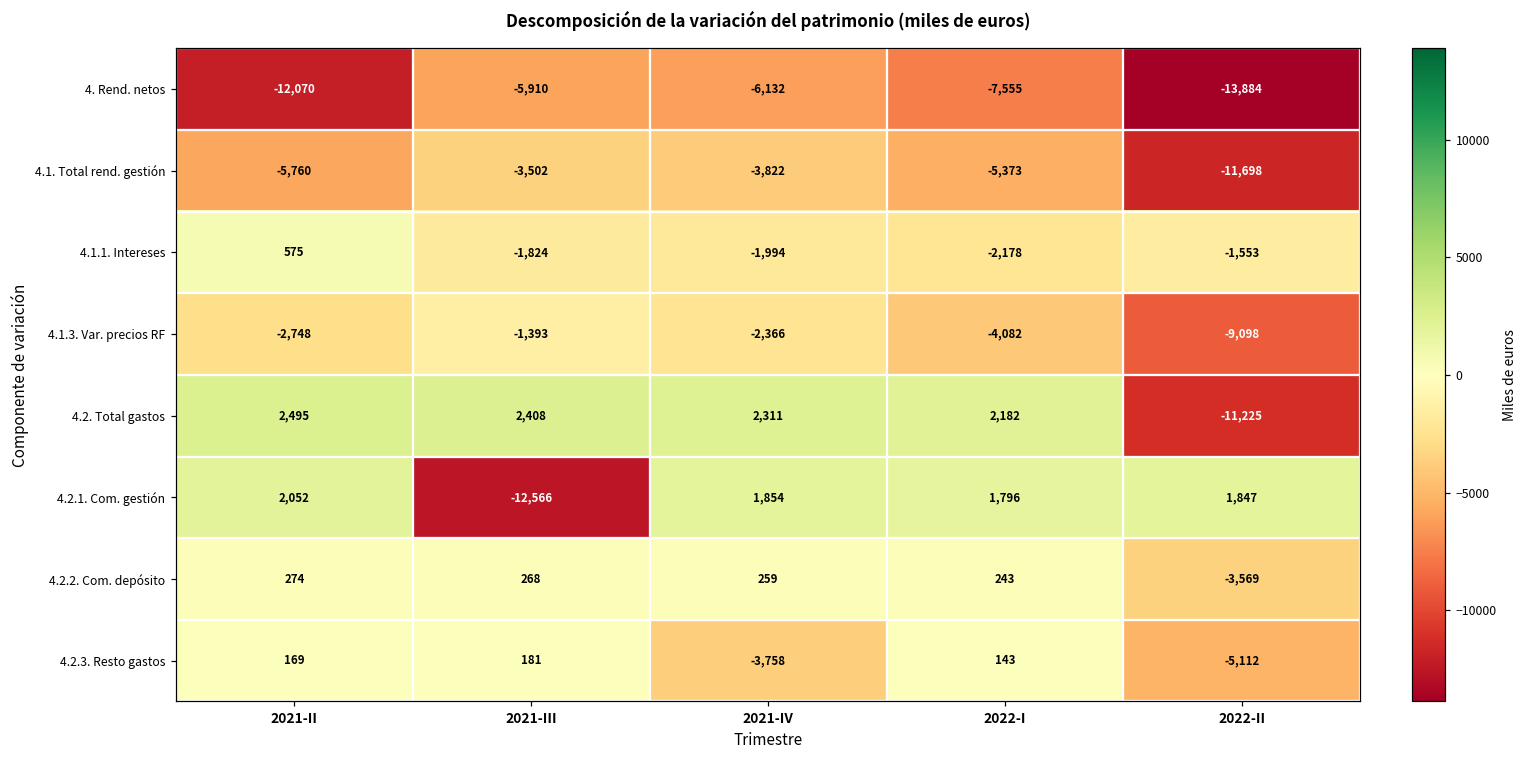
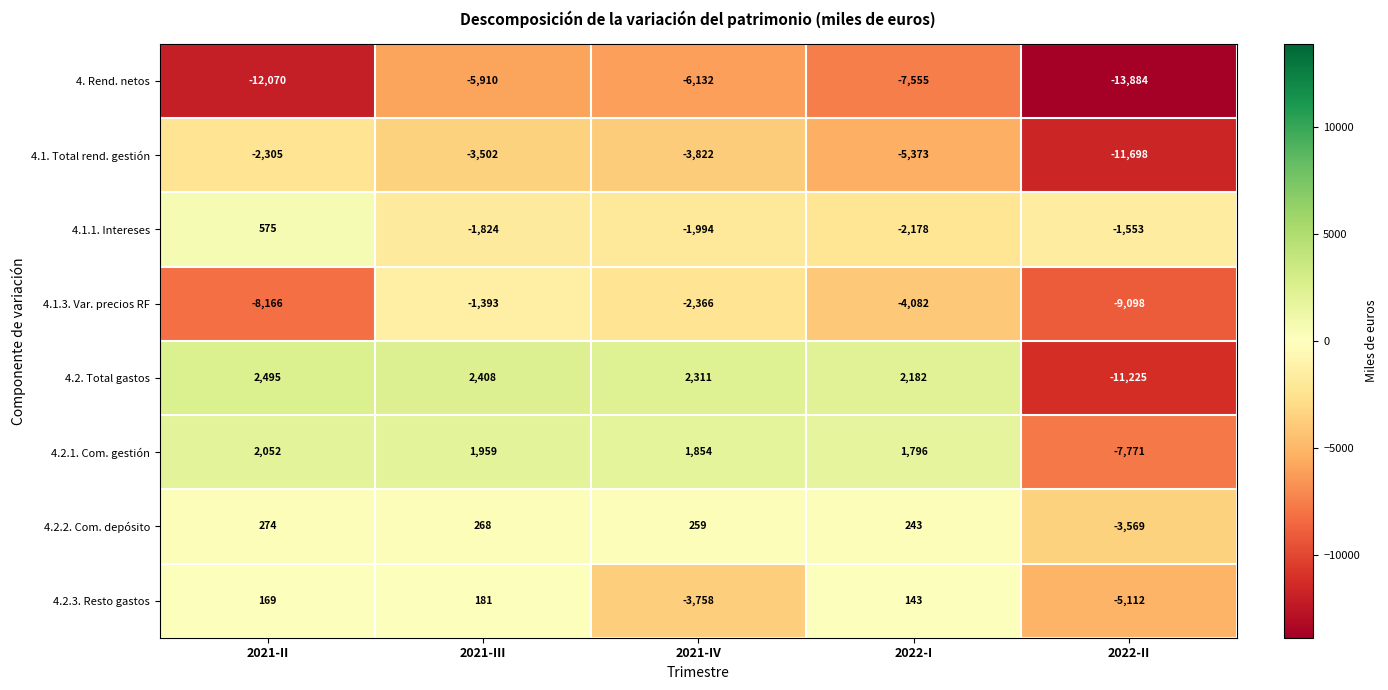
  {
    "4. Rend. netos": {
      "2021-II": "-12,070",
      "2021-III": "-5,910",
      "2021-IV": "-6,132",
      "2022-I": "-7,555",
      "2022-II": "-13,884"
    },
    "4.1. Total rend. gestión": {
-     "2021-II": "-5,760",
+     "2021-II": "-2,305",
      "2021-III": "-3,502",
      "2021-IV": "-3,822",
      "2022-I": "-5,373",
      "2022-II": "-11,698"
    },
    "4.1.1. Intereses": {
      "2021-II": "575",
      "2021-III": "-1,824",
      "2021-IV": "-1,994",
      "2022-I": "-2,178",
      "2022-II": "-1,553"
    },
    "4.1.3. Var. precios RF": {
-     "2021-II": "-2,748",
+     "2021-II": "-8,166",
      "2021-III": "-1,393",
      "2021-IV": "-2,366",
      "2022-I": "-4,082",
      "2022-II": "-9,098"
    },
    "4.2. Total gastos": {
      "2021-II": "2,495",
      "2021-III": "2,408",
      "2021-IV": "2,311",
      "2022-I": "2,182",
      "2022-II": "-11,225"
    },
    "4.2.1. Com. gestión": {
      "2021-II": "2,052",
-     "2021-III": "-12,566",
+     "2021-III": "1,959",
      "2021-IV": "1,854",
      "2022-I": "1,796",
-     "2022-II": "1,847"
+     "2022-II": "-7,771"
    },
    "4.2.2. Com. depósito": {
      "2021-II": "274",
      "2021-III": "268",
      "2021-IV": "259",
      "2022-I": "243",
      "2022-II": "-3,569"
    },
    "4.2.3. Resto gastos": {
      "2021-II": "169",
      "2021-III": "181",
      "2021-IV": "-3,758",
      "2022-I": "143",
      "2022-II": "-5,112"
    }
  }
